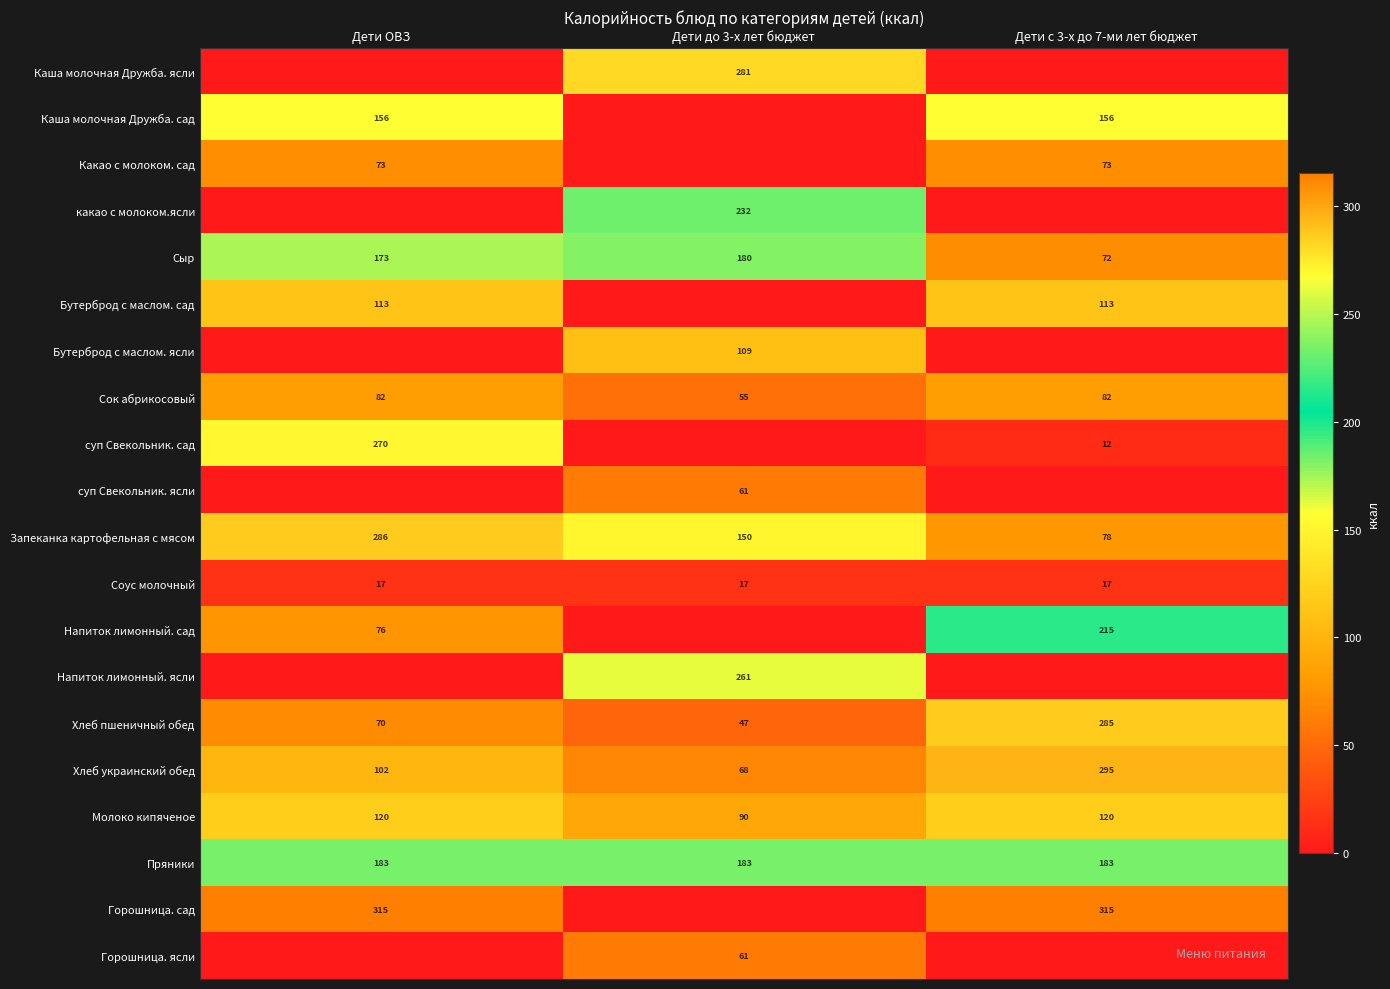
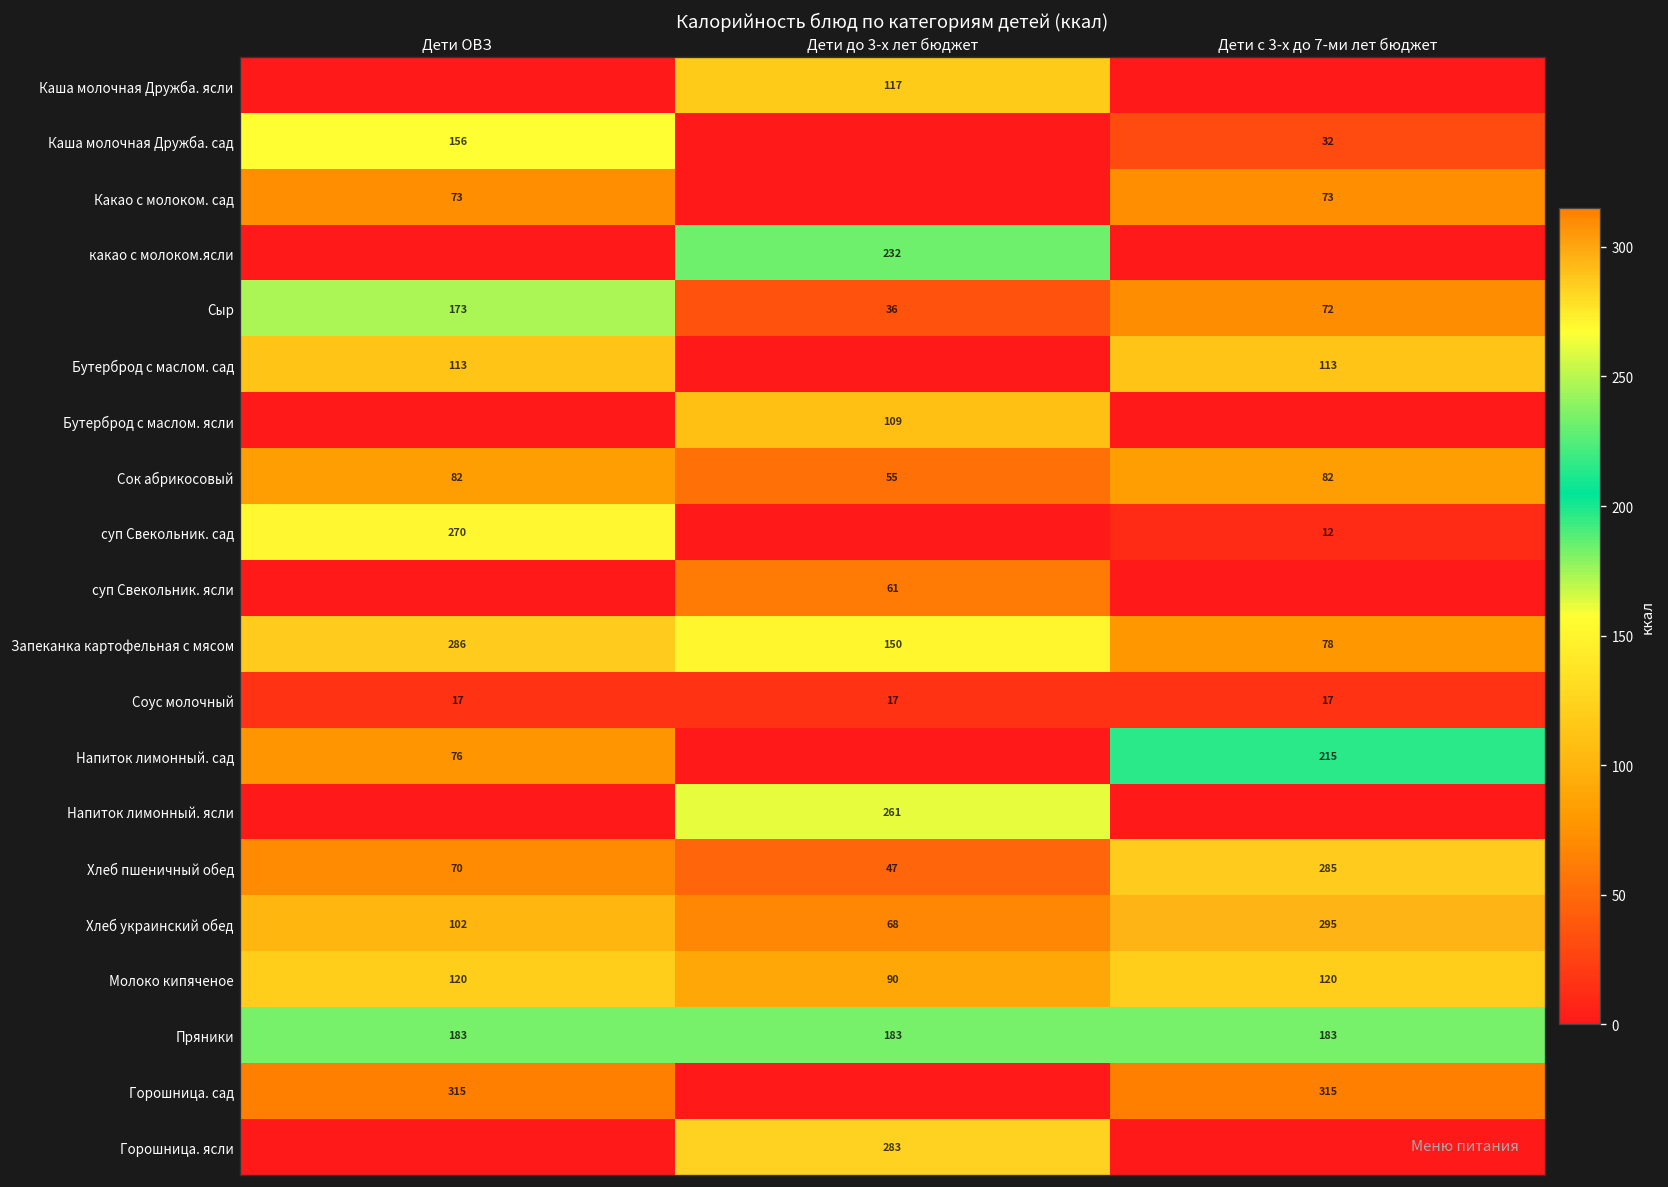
  {
    "Каша молочная Дружба. ясли": {
-     "Дети до 3-х лет бюджет": 281
+     "Дети до 3-х лет бюджет": 117
    },
    "Каша молочная Дружба. сад": {
      "Дети ОВЗ": 156,
-     "Дети с 3-х до 7-ми лет бюджет": 156
+     "Дети с 3-х до 7-ми лет бюджет": 32
    },
    "Какао с молоком. сад": {
      "Дети ОВЗ": 73,
      "Дети с 3-х до 7-ми лет бюджет": 73
    },
    "какао с молоком.ясли": {
      "Дети до 3-х лет бюджет": 232
    },
    "Сыр": {
      "Дети ОВЗ": 173,
-     "Дети до 3-х лет бюджет": 180,
+     "Дети до 3-х лет бюджет": 36,
      "Дети с 3-х до 7-ми лет бюджет": 72
    },
    "Бутерброд с маслом. сад": {
      "Дети ОВЗ": 113,
      "Дети с 3-х до 7-ми лет бюджет": 113
    },
    "Бутерброд с маслом. ясли": {
      "Дети до 3-х лет бюджет": 109
    },
    "Сок абрикосовый": {
      "Дети ОВЗ": 82,
      "Дети до 3-х лет бюджет": 55,
      "Дети с 3-х до 7-ми лет бюджет": 82
    },
    "суп Свекольник. сад": {
      "Дети ОВЗ": 270,
      "Дети с 3-х до 7-ми лет бюджет": 12
    },
    "суп Свекольник. ясли": {
      "Дети до 3-х лет бюджет": 61
    },
    "Запеканка картофельная с мясом": {
      "Дети ОВЗ": 286,
      "Дети до 3-х лет бюджет": 150,
      "Дети с 3-х до 7-ми лет бюджет": 78
    },
    "Соус молочный": {
      "Дети ОВЗ": 17,
      "Дети до 3-х лет бюджет": 17,
      "Дети с 3-х до 7-ми лет бюджет": 17
    },
    "Напиток лимонный. сад": {
      "Дети ОВЗ": 76,
      "Дети с 3-х до 7-ми лет бюджет": 215
    },
    "Напиток лимонный. ясли": {
      "Дети до 3-х лет бюджет": 261
    },
    "Хлеб пшеничный обед": {
      "Дети ОВЗ": 70,
      "Дети до 3-х лет бюджет": 47,
      "Дети с 3-х до 7-ми лет бюджет": 285
    },
    "Хлеб украинский обед": {
      "Дети ОВЗ": 102,
      "Дети до 3-х лет бюджет": 68,
      "Дети с 3-х до 7-ми лет бюджет": 295
    },
    "Молоко кипяченое": {
      "Дети ОВЗ": 120,
      "Дети до 3-х лет бюджет": 90,
      "Дети с 3-х до 7-ми лет бюджет": 120
    },
    "Пряники": {
      "Дети ОВЗ": 183,
      "Дети до 3-х лет бюджет": 183,
      "Дети с 3-х до 7-ми лет бюджет": 183
    },
    "Горошница. сад": {
      "Дети ОВЗ": 315,
      "Дети с 3-х до 7-ми лет бюджет": 315
    },
    "Горошница. ясли": {
-     "Дети до 3-х лет бюджет": 61
+     "Дети до 3-х лет бюджет": 283
    }
  }
